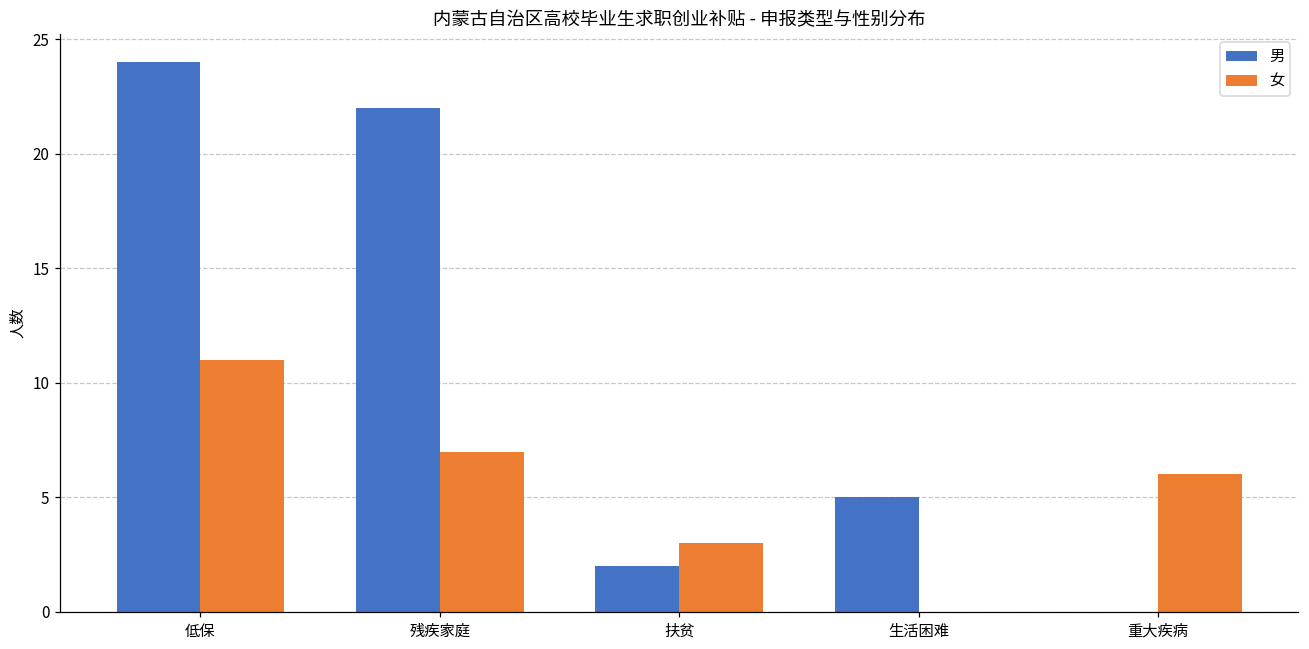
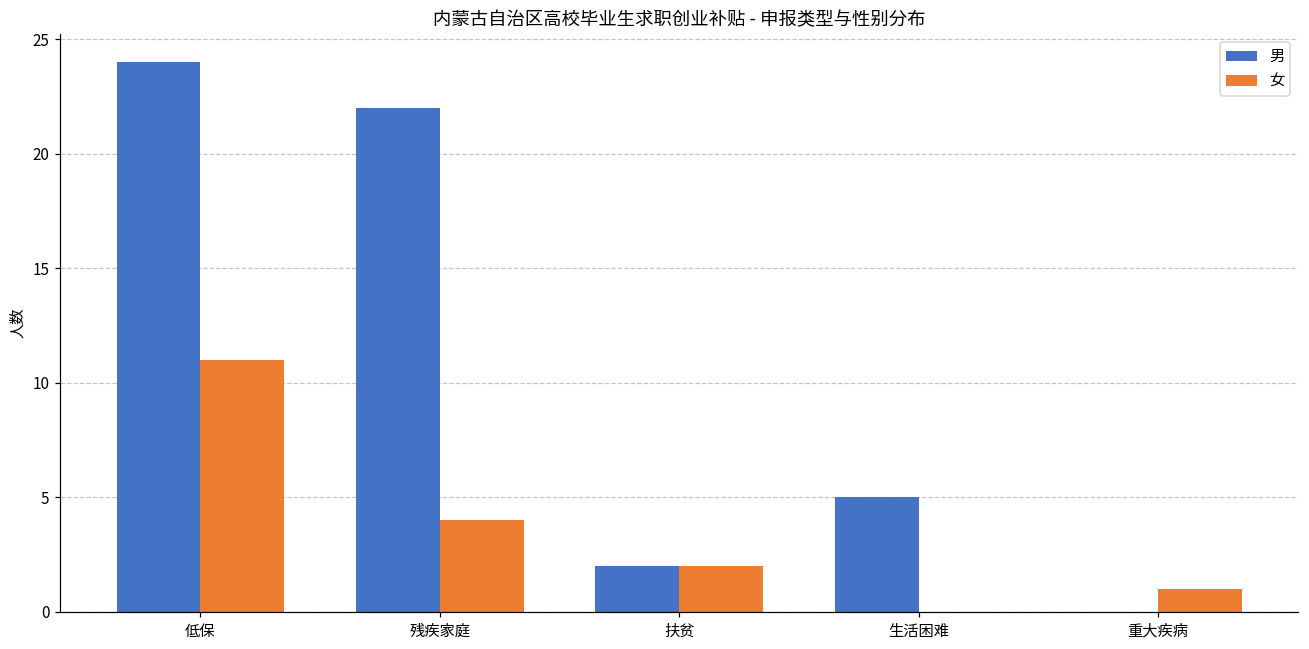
  {
    "男": {
      "低保": 24,
      "残疾家庭": 22,
      "扶贫": 2,
      "生活困难": 5,
      "重大疾病": 0
    },
    "女": {
      "低保": 11,
-     "残疾家庭": 7,
-     "扶贫": 3,
+     "残疾家庭": 4,
+     "扶贫": 2,
      "生活困难": 0,
-     "重大疾病": 6
+     "重大疾病": 1
    }
  }
